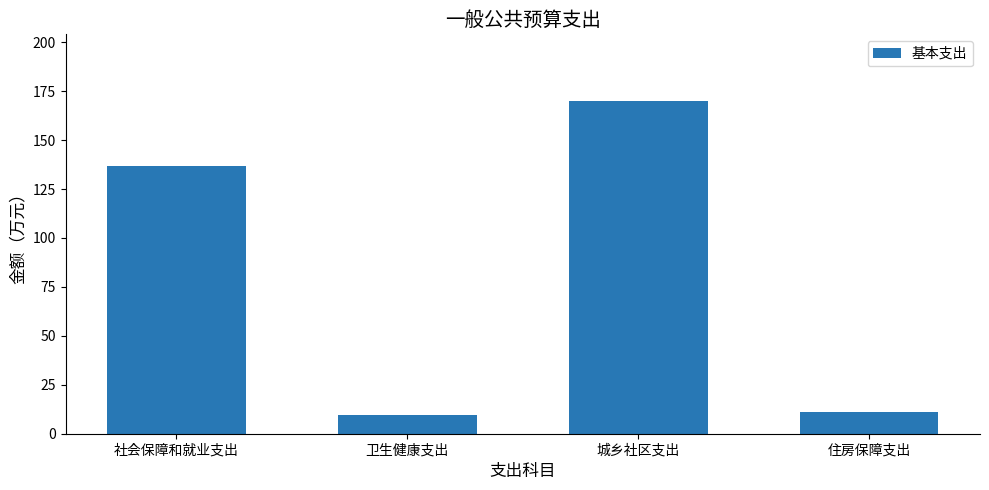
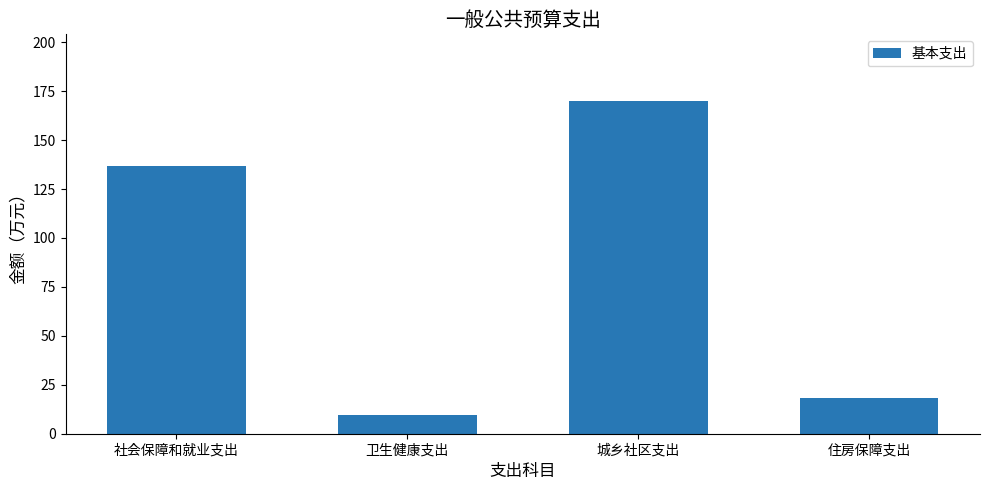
  {
    "社会保障和就业支出": 137,
    "卫生健康支出": 10,
    "城乡社区支出": 170,
-   "住房保障支出": 11
+   "住房保障支出": 18
  }
